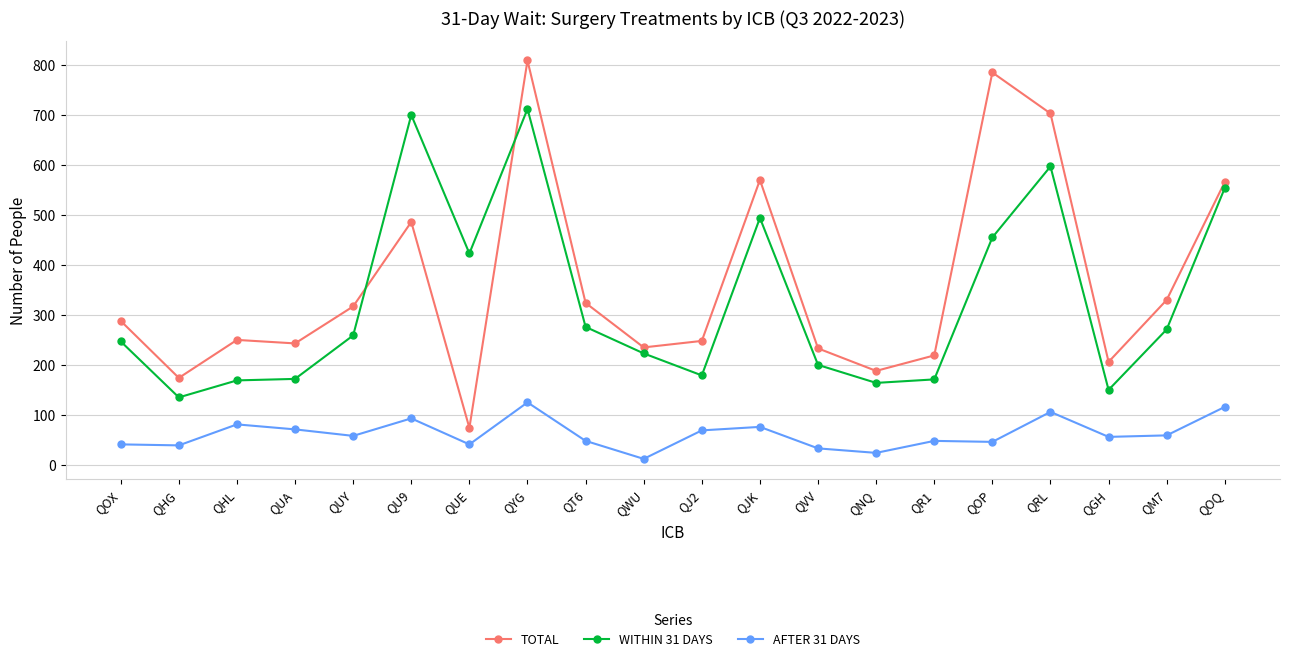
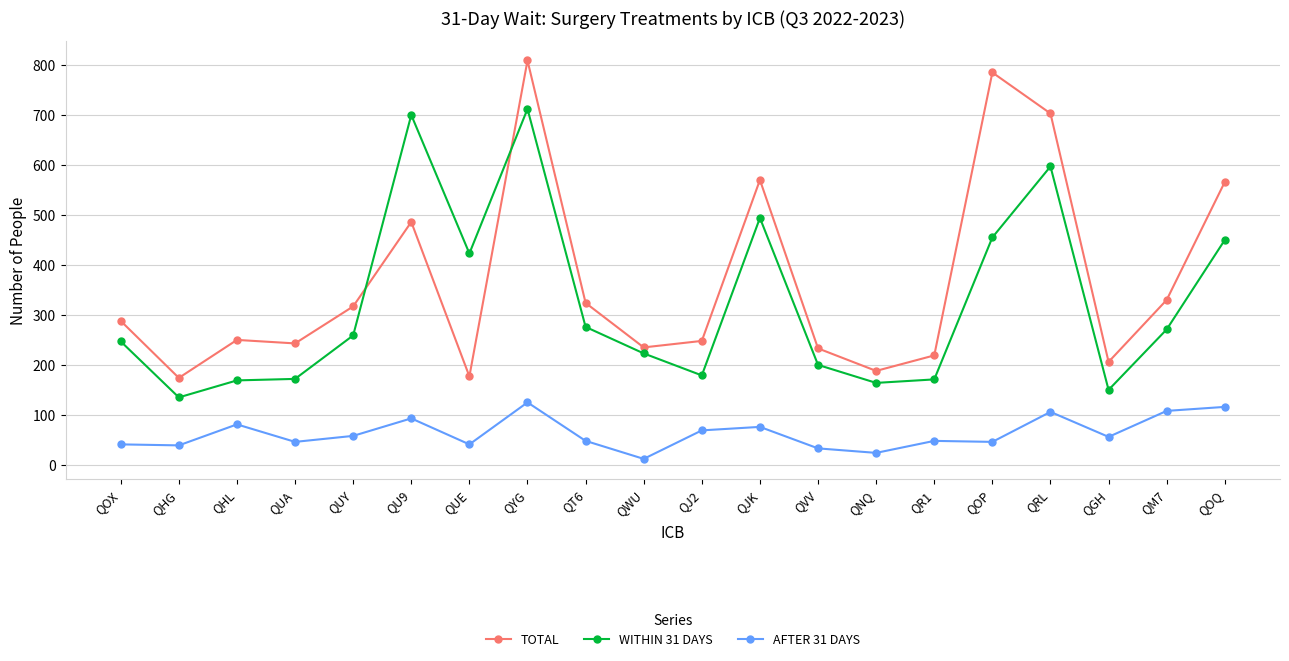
  {
    "TOTAL": {
      "QOX": 290,
      "QHG": 170,
      "QHL": 250,
      "QUA": 240,
      "QUY": 320,
      "QU9": 490,
-     "QUE": 70,
+     "QUE": 180,
      "QYG": 810,
      "QT6": 320,
      "QWU": 240,
      "QJ2": 250,
      "QJK": 570,
      "QVV": 230,
      "QNQ": 190,
      "QR1": 220,
      "QOP": 790,
      "QRL": 700,
      "QGH": 210,
      "QM7": 330,
      "QOQ": 570
    },
    "WITHIN 31 DAYS": {
      "QOX": 250,
      "QHG": 140,
      "QHL": 170,
      "QUA": 170,
      "QUY": 260,
      "QU9": 700,
      "QUE": 420,
      "QYG": 710,
      "QT6": 280,
      "QWU": 220,
      "QJ2": 180,
      "QJK": 490,
      "QVV": 200,
      "QNQ": 160,
      "QR1": 170,
      "QOP": 460,
      "QRL": 600,
      "QGH": 150,
      "QM7": 270,
-     "QOQ": 550
+     "QOQ": 450
    },
    "AFTER 31 DAYS": {
      "QOX": 40,
      "QHG": 40,
      "QHL": 80,
-     "QUA": 70,
+     "QUA": 50,
      "QUY": 60,
      "QU9": 90,
      "QUE": 40,
      "QYG": 130,
      "QT6": 50,
      "QWU": 10,
      "QJ2": 70,
      "QJK": 80,
      "QVV": 30,
      "QNQ": 20,
      "QR1": 50,
      "QOP": 50,
      "QRL": 110,
      "QGH": 60,
-     "QM7": 60,
+     "QM7": 110,
      "QOQ": 120
    }
  }
